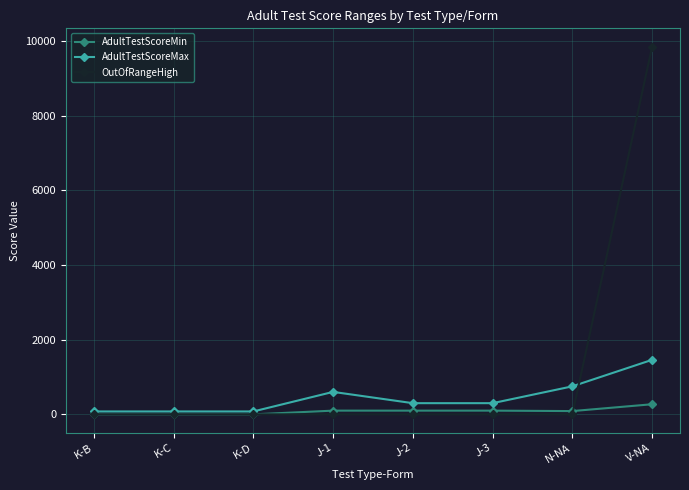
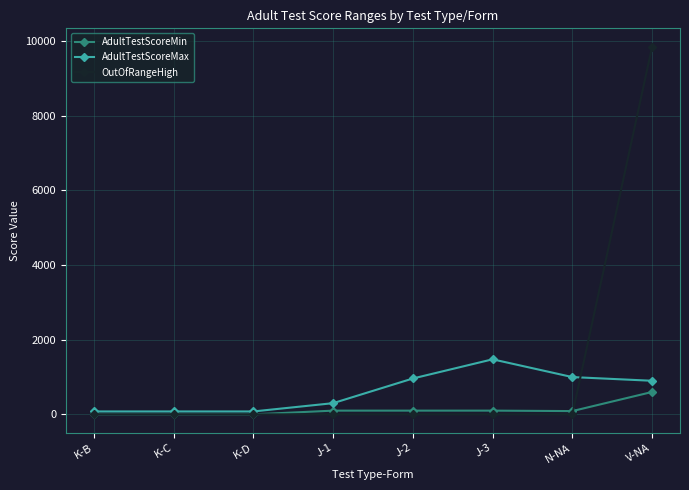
  {
    "AdultTestScoreMin": {
      "J-1": 100,
      "J-2": 100,
      "J-3": 100,
      "N-NA": 100,
-     "V-NA": 300
+     "V-NA": 600
    },
    "AdultTestScoreMax": {
      "K-B": 100,
      "K-C": 100,
      "K-D": 100,
-     "J-1": 600,
-     "J-2": 300,
-     "J-3": 300,
-     "N-NA": 800,
-     "V-NA": 1500
+     "J-1": 300,
+     "J-2": 1000,
+     "J-3": 1500,
+     "N-NA": 1000,
+     "V-NA": 900
    },
    "OutOfRangeHigh": {
      "J-1": 0,
      "J-2": 0,
      "J-3": 0,
      "N-NA": 0,
      "V-NA": 9900
    }
  }
